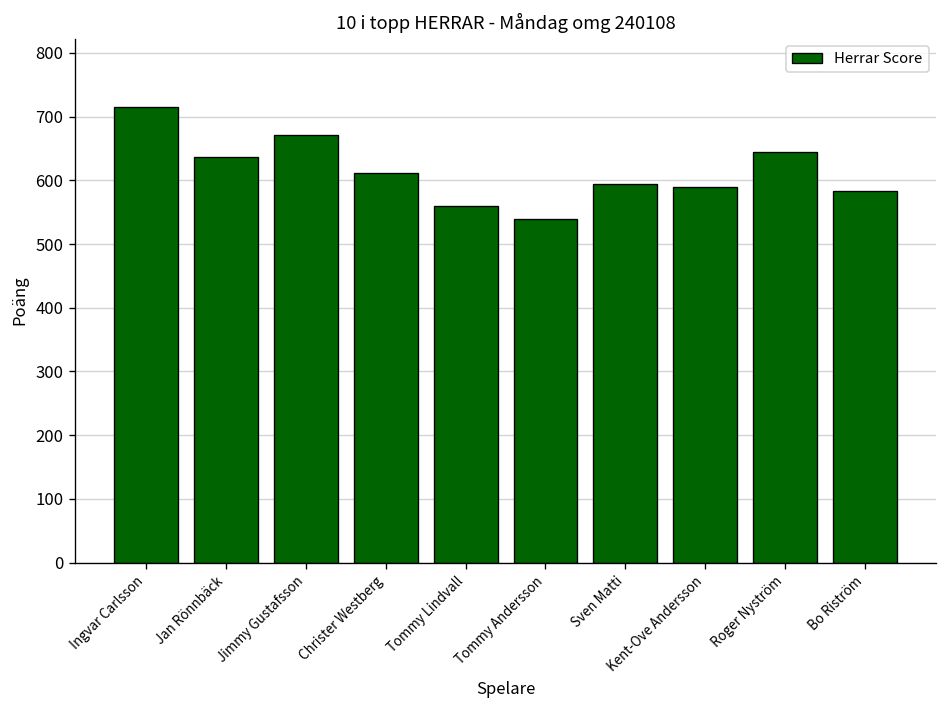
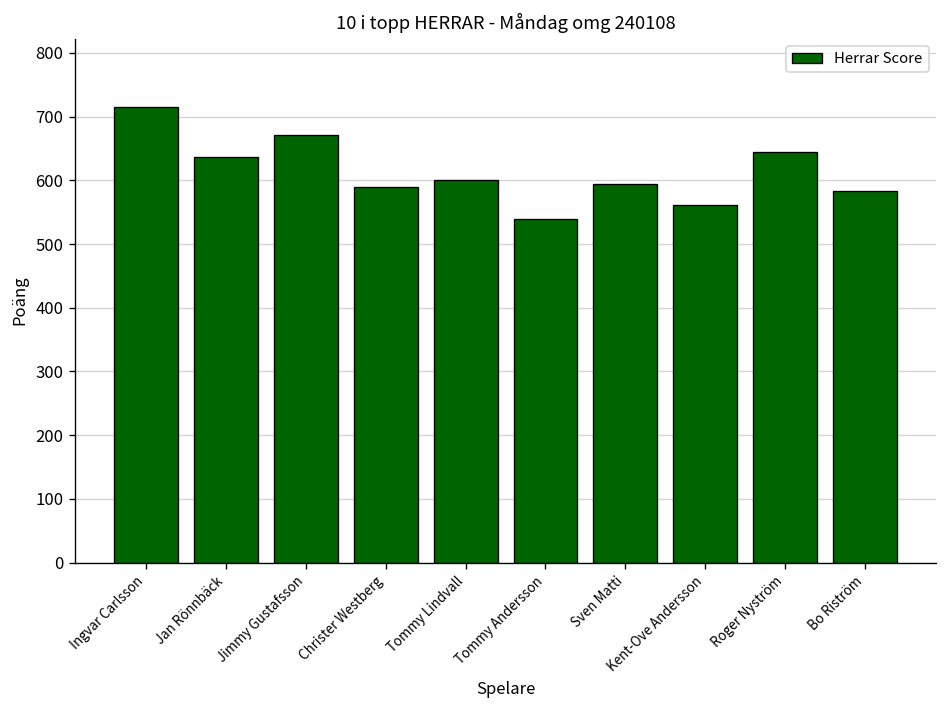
  {
    "Ingvar Carlsson": 720,
    "Jan Rönnbäck": 640,
    "Jimmy Gustafsson": 670,
-   "Christer Westberg": 610,
-   "Tommy Lindvall": 560,
+   "Christer Westberg": 590,
+   "Tommy Lindvall": 600,
    "Tommy Andersson": 540,
    "Sven Matti": 600,
-   "Kent-Ove Andersson": 590,
+   "Kent-Ove Andersson": 560,
    "Roger Nyström": 650,
    "Bo Riström": 580
  }
